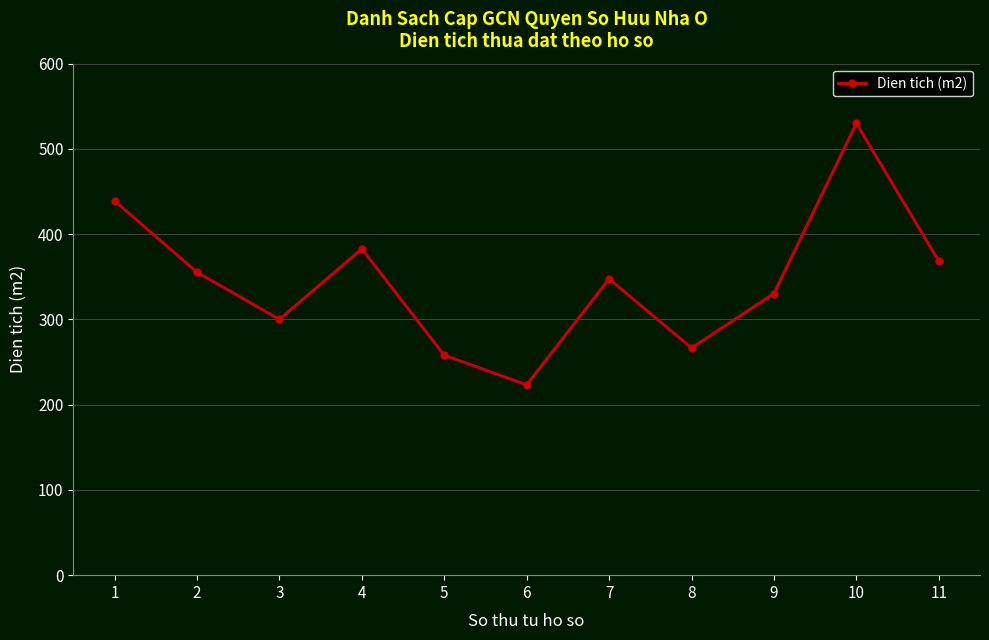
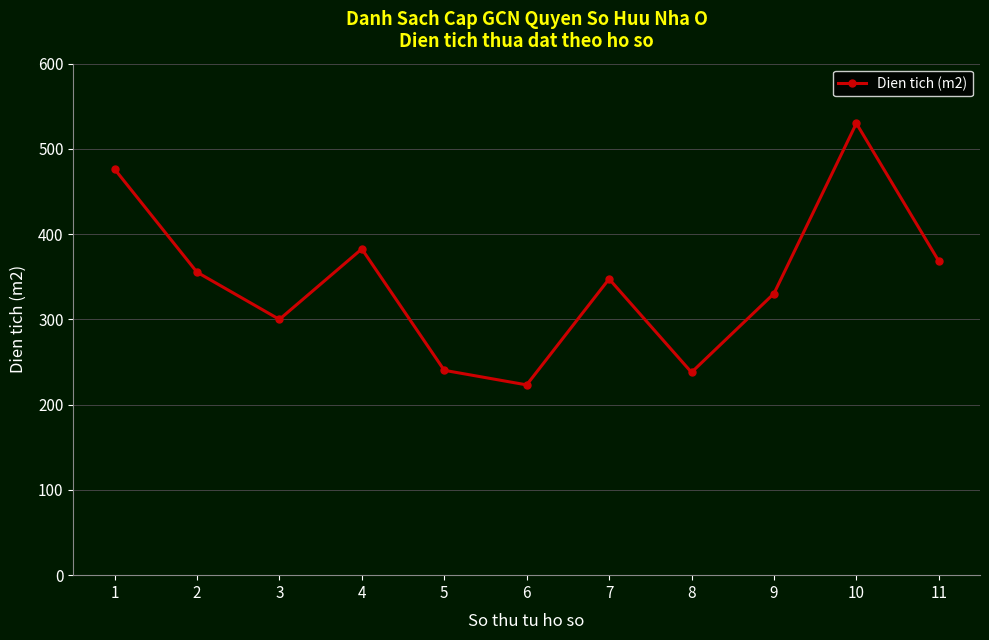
  {
-   "1": 440,
+   "1": 480,
    "2": 360,
    "3": 300,
    "4": 380,
-   "5": 260,
+   "5": 240,
    "6": 220,
    "7": 350,
-   "8": 270,
+   "8": 240,
    "9": 330,
    "10": 530,
    "11": 370
  }
